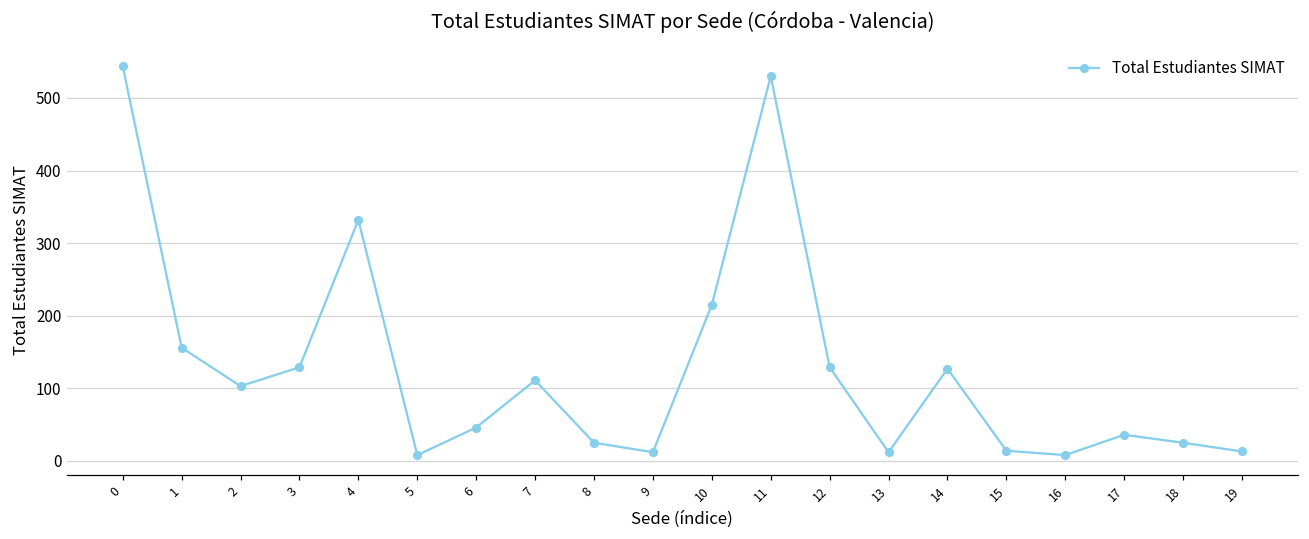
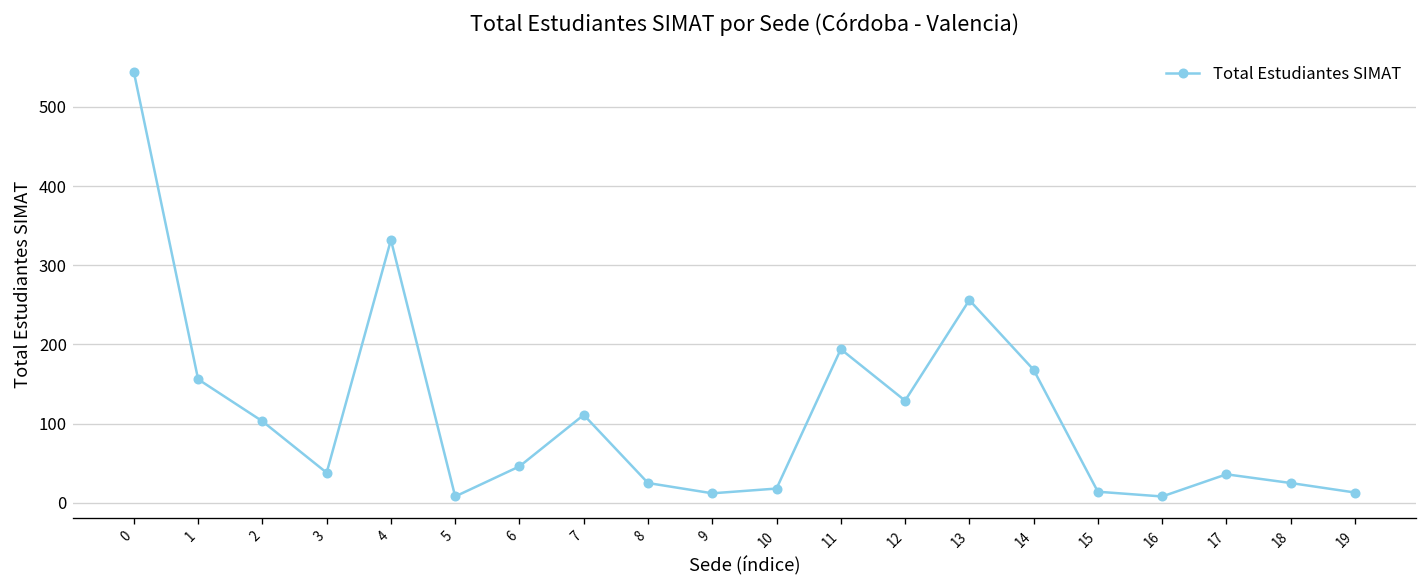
  {
    "0": 540,
    "1": 160,
    "2": 100,
-   "3": 130,
+   "3": 40,
    "4": 330,
    "5": 10,
    "6": 50,
    "7": 110,
    "8": 30,
    "9": 10,
-   "10": 220,
-   "11": 530,
+   "10": 20,
+   "11": 190,
    "12": 130,
-   "13": 10,
-   "14": 130,
+   "13": 260,
+   "14": 170,
    "15": 10,
    "16": 10,
    "17": 40,
    "18": 30,
    "19": 10
  }
